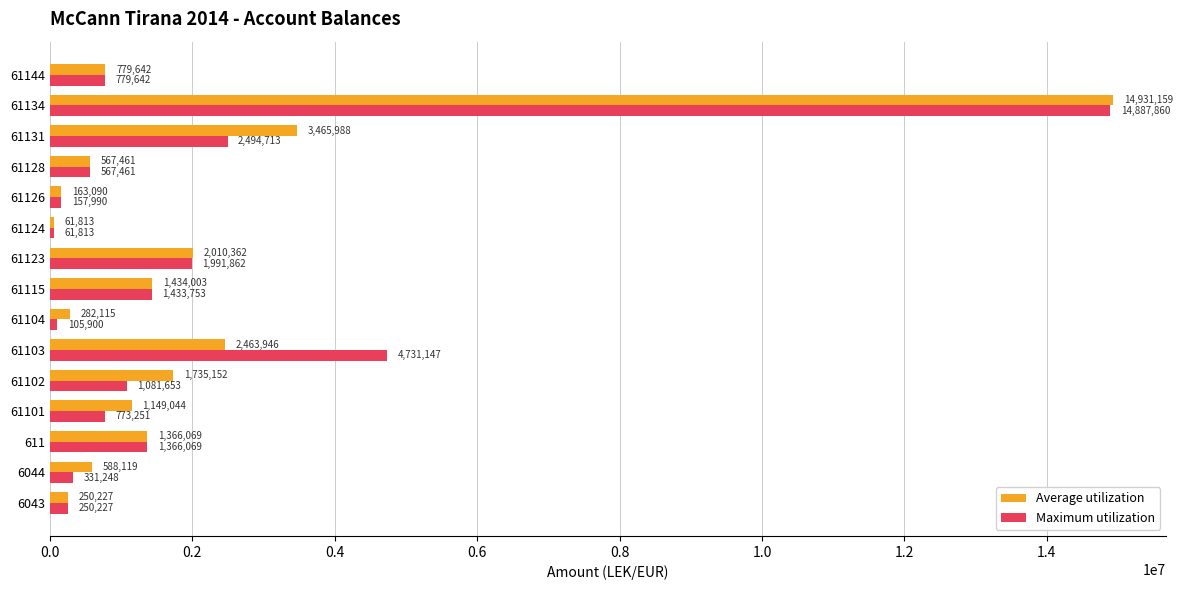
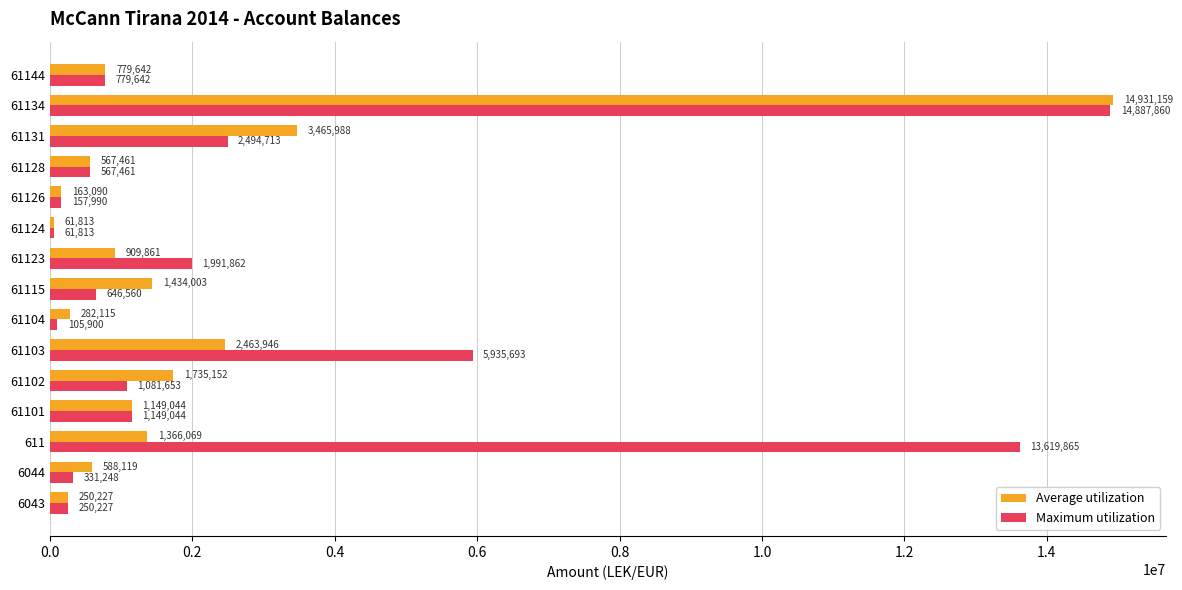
  {
    "Average utilization": {
      "61144": "779,642",
      "61134": "14,931,159",
      "61131": "3,465,988",
      "61128": "567,461",
      "61126": "163,090",
      "61124": "61,813",
-     "61123": "2,010,362",
+     "61123": "909,861",
      "61115": "1,434,003",
      "61104": "282,115",
      "61103": "2,463,946",
      "61102": "1,735,152",
      "61101": "1,149,044",
      "611": "1,366,069",
      "6044": "588,119",
      "6043": "250,227"
    },
    "Maximum utilization": {
      "61144": "779,642",
      "61134": "14,887,860",
      "61131": "2,494,713",
      "61128": "567,461",
      "61126": "157,990",
      "61124": "61,813",
      "61123": "1,991,862",
-     "61115": "1,433,753",
+     "61115": "646,560",
      "61104": "105,900",
-     "61103": "4,731,147",
+     "61103": "5,935,693",
      "61102": "1,081,653",
-     "61101": "773,251",
-     "611": "1,366,069",
+     "61101": "1,149,044",
+     "611": "13,619,865",
      "6044": "331,248",
      "6043": "250,227"
    }
  }
